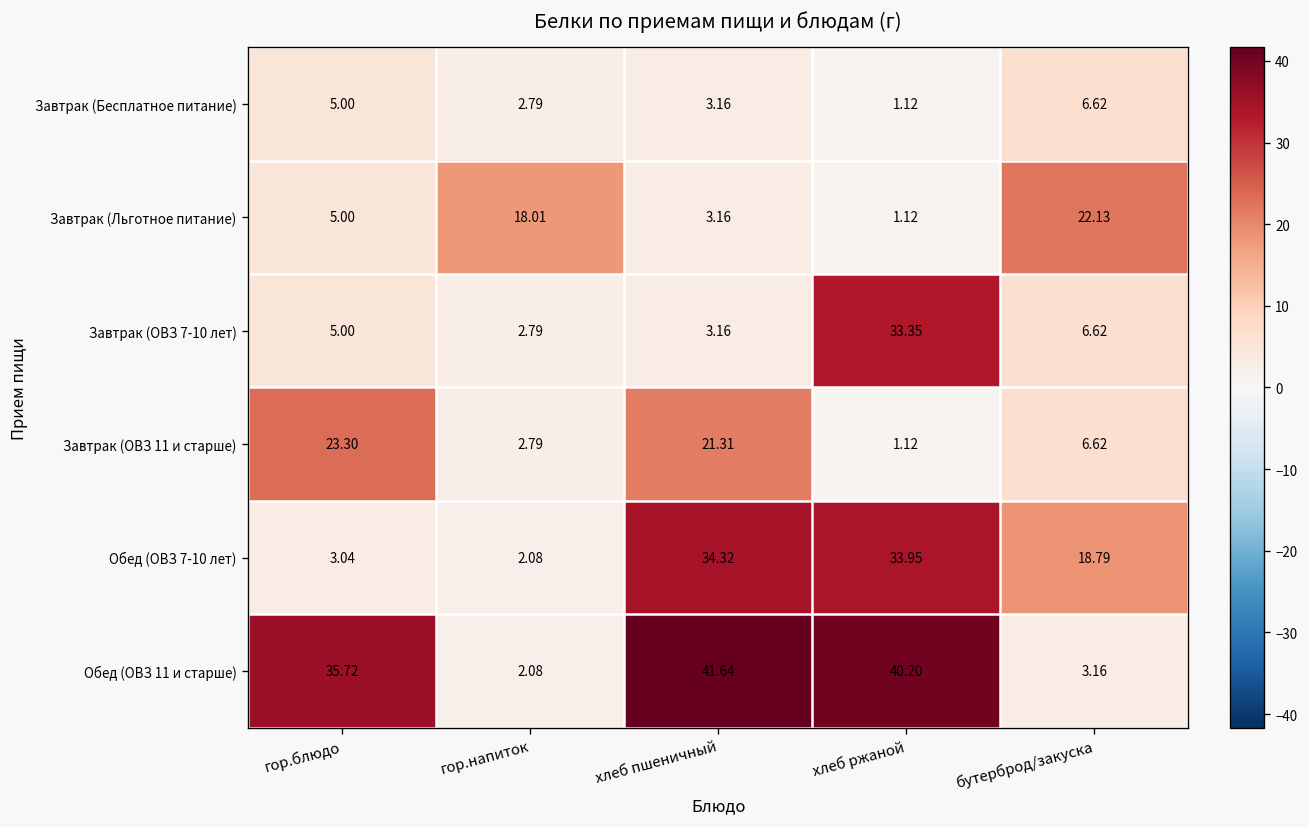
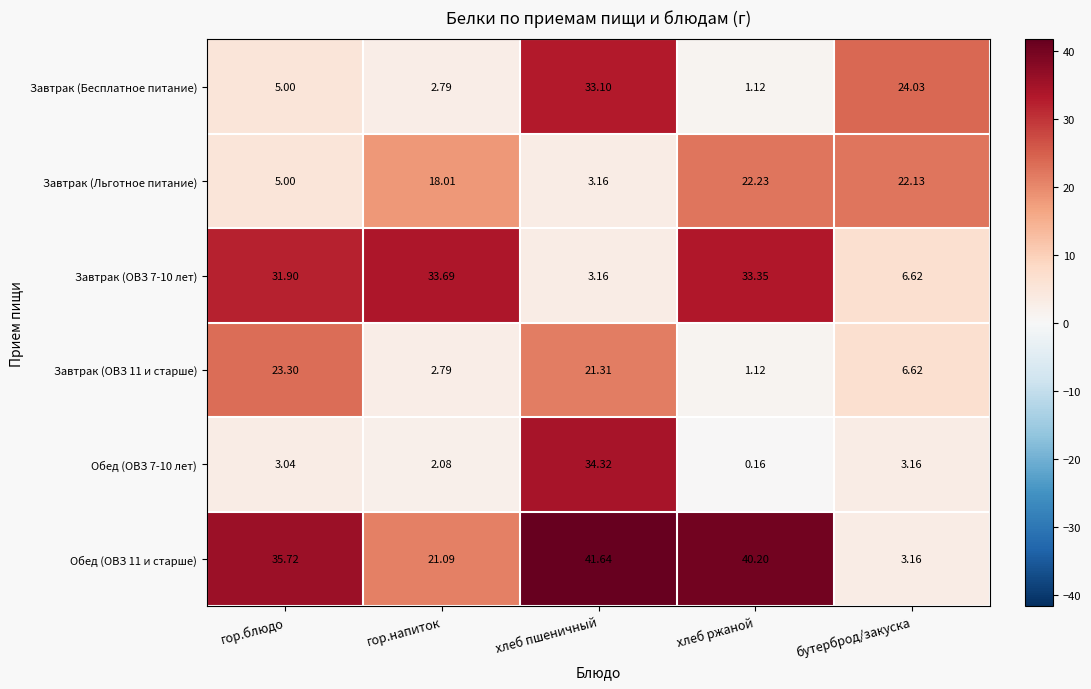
  {
    "Завтрак (Бесплатное питание)": {
      "гор.блюдо": 5.00,
      "гор.напиток": 2.79,
-     "хлеб пшеничный": 3.16,
+     "хлеб пшеничный": 33.10,
      "хлеб ржаной": 1.12,
-     "бутерброд/закуска": 6.62
+     "бутерброд/закуска": 24.03
    },
    "Завтрак (Льготное питание)": {
      "гор.блюдо": 5.00,
      "гор.напиток": 18.01,
      "хлеб пшеничный": 3.16,
-     "хлеб ржаной": 1.12,
+     "хлеб ржаной": 22.23,
      "бутерброд/закуска": 22.13
    },
    "Завтрак (ОВЗ 7-10 лет)": {
-     "гор.блюдо": 5.00,
-     "гор.напиток": 2.79,
+     "гор.блюдо": 31.90,
+     "гор.напиток": 33.69,
      "хлеб пшеничный": 3.16,
      "хлеб ржаной": 33.35,
      "бутерброд/закуска": 6.62
    },
    "Завтрак (ОВЗ 11 и старше)": {
      "гор.блюдо": 23.30,
      "гор.напиток": 2.79,
      "хлеб пшеничный": 21.31,
      "хлеб ржаной": 1.12,
      "бутерброд/закуска": 6.62
    },
    "Обед (ОВЗ 7-10 лет)": {
      "гор.блюдо": 3.04,
      "гор.напиток": 2.08,
      "хлеб пшеничный": 34.32,
-     "хлеб ржаной": 33.95,
-     "бутерброд/закуска": 18.79
+     "хлеб ржаной": 0.16,
+     "бутерброд/закуска": 3.16
    },
    "Обед (ОВЗ 11 и старше)": {
      "гор.блюдо": 35.72,
-     "гор.напиток": 2.08,
+     "гор.напиток": 21.09,
      "хлеб пшеничный": 41.64,
      "хлеб ржаной": 40.20,
      "бутерброд/закуска": 3.16
    }
  }
